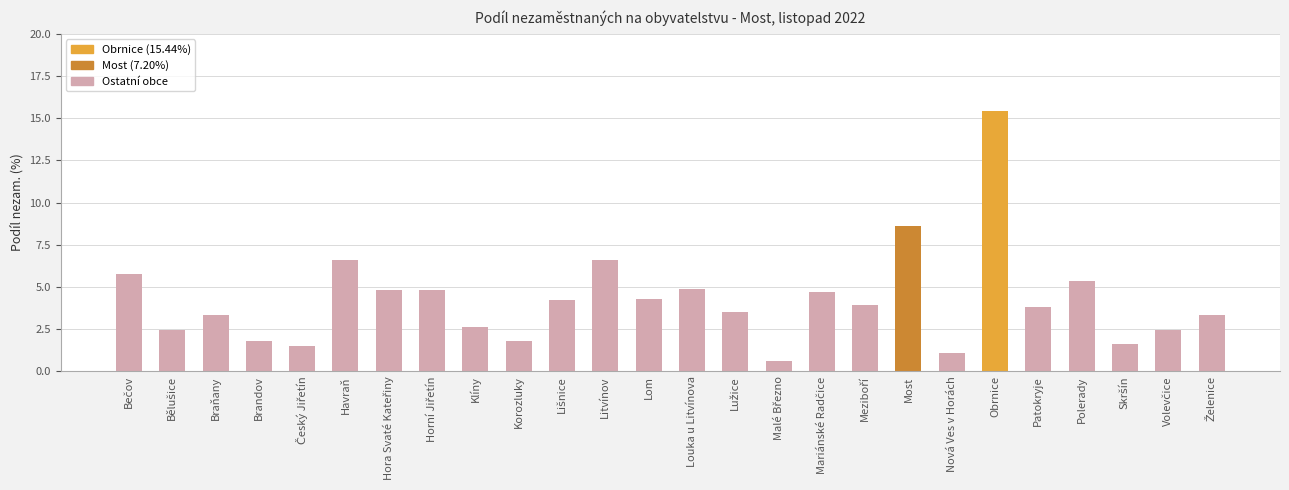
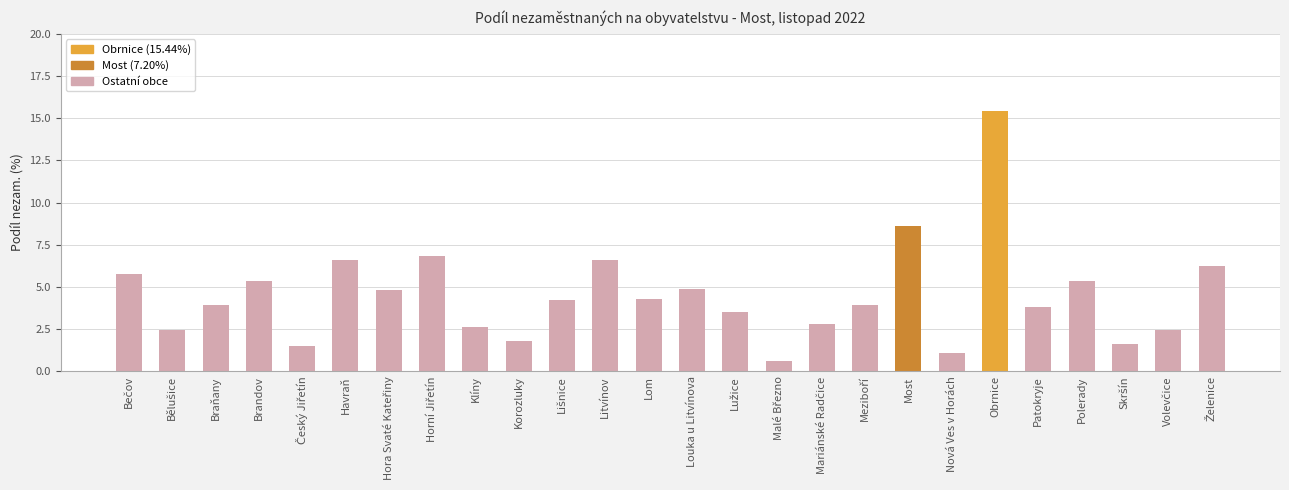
  {
    "Bečov": 5.8,
    "Bělušice": 2.4,
-   "Braňany": 3.3,
-   "Brandov": 1.8,
+   "Braňany": 3.9,
+   "Brandov": 5.3,
    "Český Jiřetín": 1.5,
    "Havraň": 6.6,
    "Hora Svaté Kateřiny": 4.9,
-   "Horní Jiřetín": 4.8,
+   "Horní Jiřetín": 6.8,
    "Klíny": 2.7,
    "Korozluky": 1.8,
    "Lišnice": 4.2,
    "Litvínov": 6.6,
    "Lom": 4.3,
    "Louka u Litvínova": 4.9,
    "Lužice": 3.5,
    "Malé Březno": 0.6,
-   "Mariánské Radčice": 4.7,
+   "Mariánské Radčice": 2.8,
    "Meziboří": 3.9,
    "Most": 8.6,
    "Nová Ves v Horách": 1.1,
    "Obrnice": 15.4,
    "Patokryje": 3.8,
    "Polerady": 5.3,
    "Skršín": 1.6,
    "Volevčice": 2.5,
-   "Želenice": 3.3
+   "Želenice": 6.2
  }
